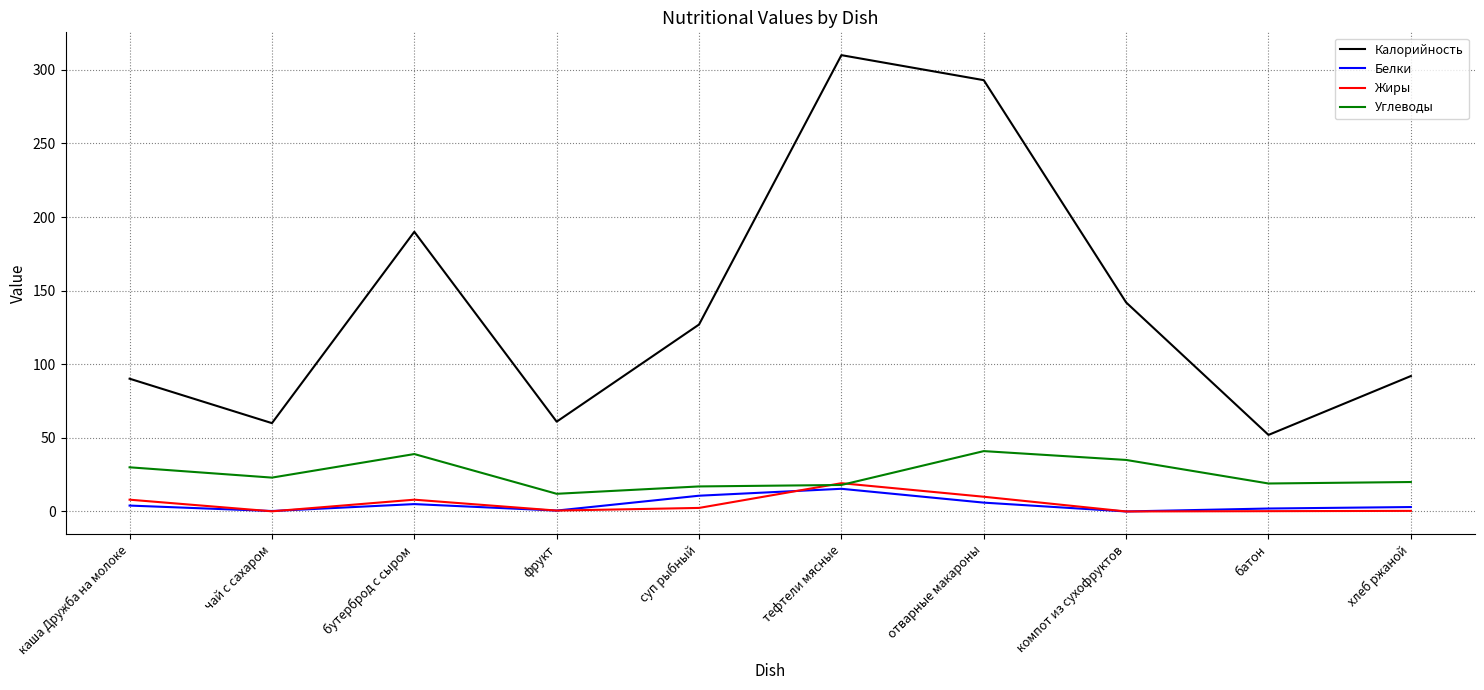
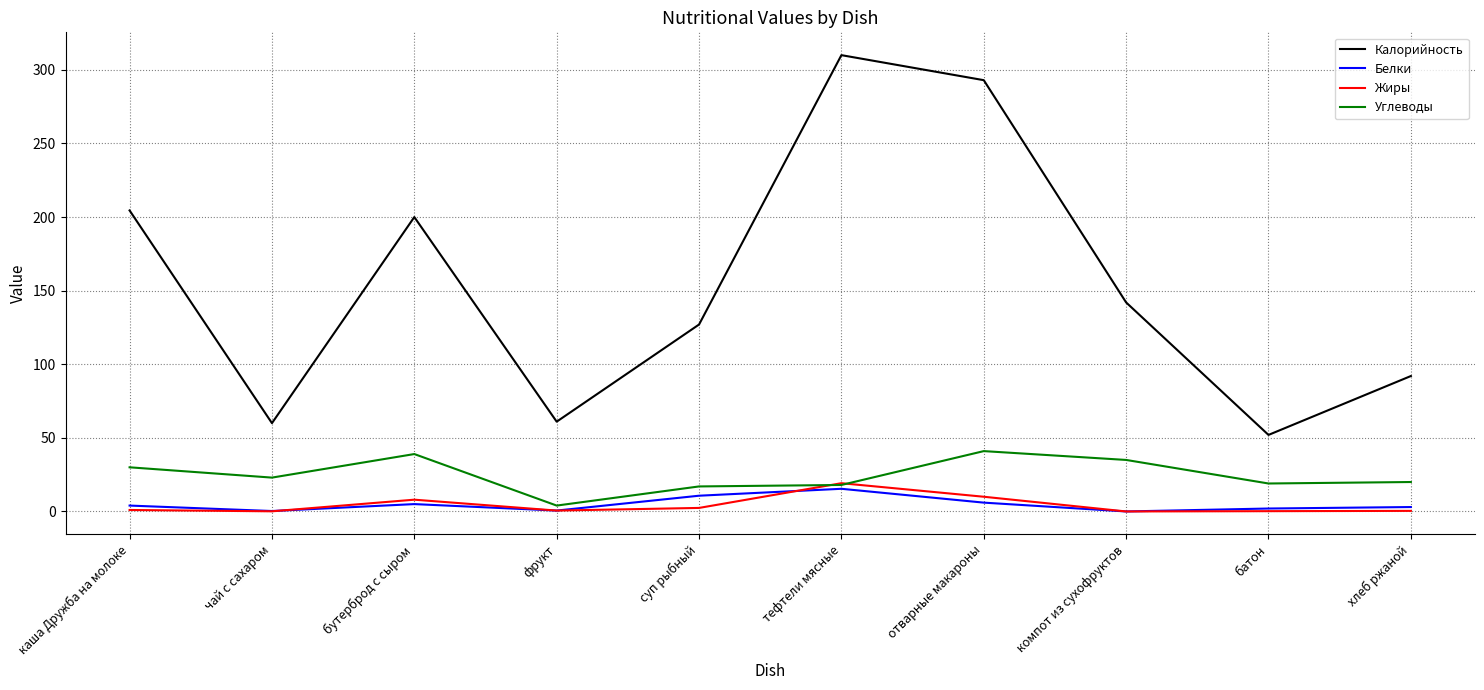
  {
    "Калорийность": {
-     "каша Дружба на молоке": 90,
+     "каша Дружба на молоке": 205,
      "чай с сахаром": 60,
-     "бутерброд с сыром": 190,
+     "бутерброд с сыром": 200,
      "фрукт": 61,
      "суп рыбный": 127,
      "тефтели мясные": 310,
      "отварные макароны": 293,
      "компот из сухофруктов": 142,
      "батон": 52,
      "хлеб ржаной": 92
    },
    "Белки": {
      "каша Дружба на молоке": 4,
      "бутерброд с сыром": 5,
      "суп рыбный": 11,
      "тефтели мясные": 15,
      "отварные макароны": 6,
      "батон": 2,
      "хлеб ржаной": 3
    },
    "Жиры": {
-     "каша Дружба на молоке": 8,
+     "каша Дружба на молоке": 1,
      "бутерброд с сыром": 8,
      "суп рыбный": 2,
      "отварные макароны": 10,
      "батон": 0,
      "хлеб ржаной": 0
    },
    "Углеводы": {
      "каша Дружба на молоке": 30,
      "чай с сахаром": 23,
      "бутерброд с сыром": 39,
-     "фрукт": 12,
+     "фрукт": 4,
      "суп рыбный": 17,
      "отварные макароны": 41,
      "компот из сухофруктов": 35,
      "батон": 19,
      "хлеб ржаной": 20
    }
  }
